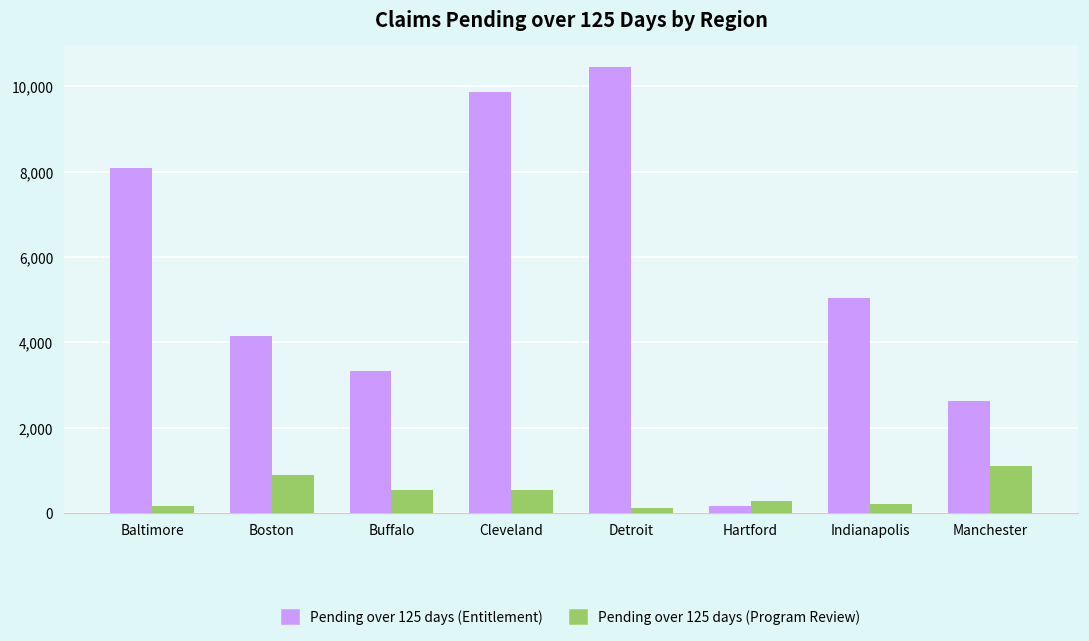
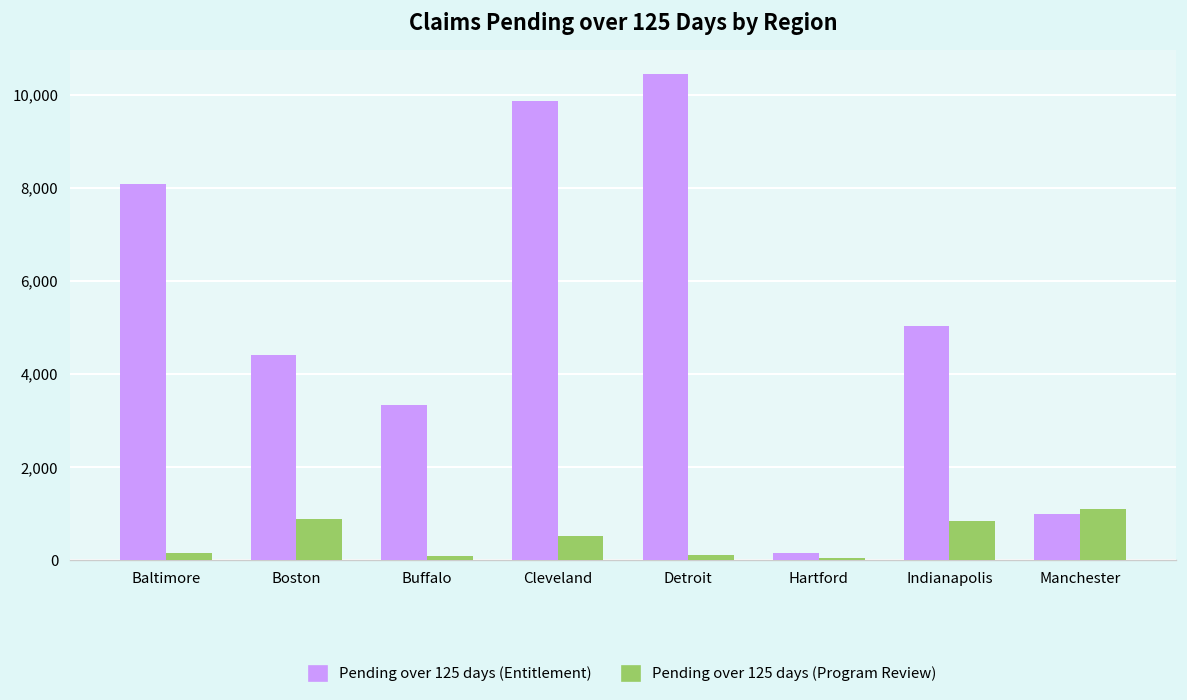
  {
    "Pending over 125 days (Entitlement)": {
      "Baltimore": "8,100",
-     "Boston": "4,100",
+     "Boston": "4,400",
      "Buffalo": "3,300",
      "Cleveland": "9,900",
      "Detroit": "10,400",
      "Hartford": "200",
      "Indianapolis": "5,000",
-     "Manchester": "2,600"
+     "Manchester": "1,000"
    },
    "Pending over 125 days (Program Review)": {
      "Baltimore": "200",
      "Boston": "900",
-     "Buffalo": "500",
+     "Buffalo": "100",
      "Cleveland": "500",
      "Detroit": "100",
-     "Hartford": "300",
-     "Indianapolis": "200",
+     "Hartford": "0",
+     "Indianapolis": "800",
      "Manchester": "1,100"
    }
  }
